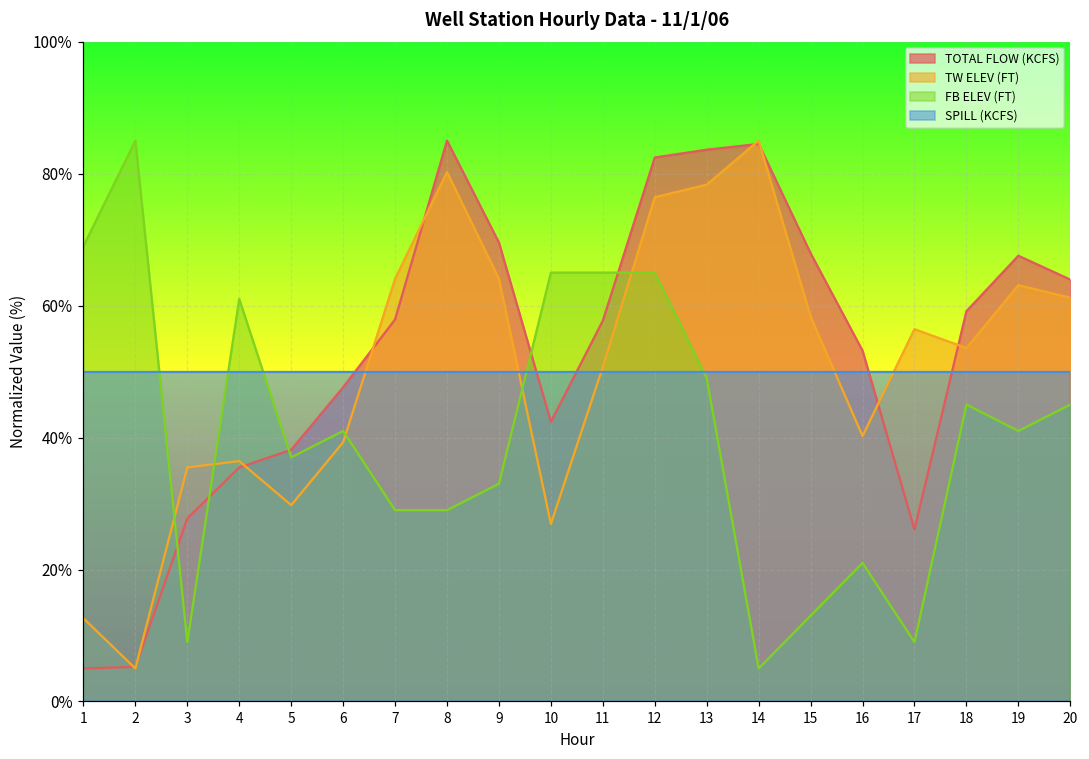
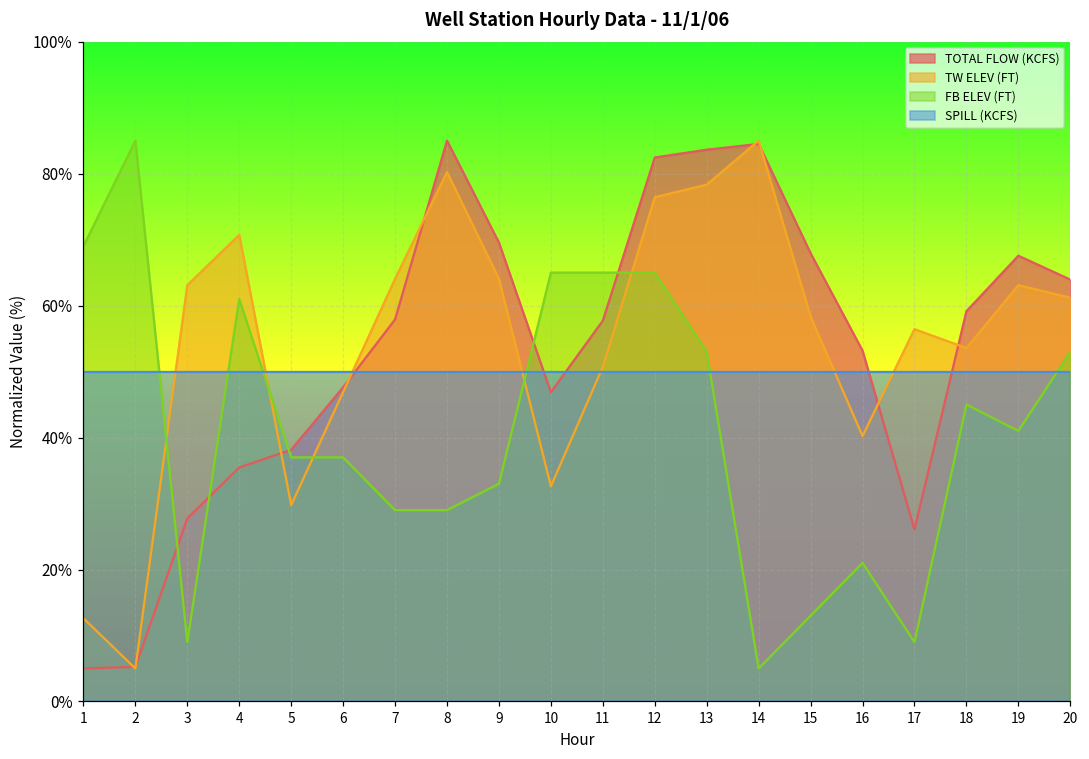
  {
    "TOTAL FLOW (KCFS)": {
      "1": "5%",
      "3": "28%",
      "4": "35%",
      "5": "38%",
      "6": "48%",
      "7": "58%",
      "8": "85%",
      "9": "70%",
-     "10": "42%",
+     "10": "47%",
      "11": "58%",
      "12": "82%",
      "13": "84%",
      "14": "85%",
      "15": "68%",
      "16": "53%",
      "17": "26%",
      "18": "59%",
      "19": "68%",
      "20": "64%"
    },
    "TW ELEV (FT)": {
      "1": "13%",
-     "3": "35%",
-     "4": "36%",
+     "3": "63%",
+     "4": "71%",
      "5": "30%",
-     "6": "39%",
+     "6": "47%",
      "7": "64%",
      "8": "80%",
      "9": "64%",
-     "10": "27%",
+     "10": "33%",
      "11": "51%",
      "12": "76%",
      "13": "78%",
      "14": "85%",
      "15": "58%",
      "16": "40%",
      "17": "56%",
      "18": "54%",
      "19": "63%",
      "20": "61%"
    },
    "FB ELEV (FT)": {
      "1": "69%",
      "2": "85%",
      "3": "9%",
      "4": "61%",
      "5": "37%",
-     "6": "41%",
+     "6": "37%",
      "7": "29%",
      "8": "29%",
      "9": "33%",
      "10": "65%",
      "11": "65%",
      "12": "65%",
-     "13": "49%",
+     "13": "53%",
      "14": "5%",
      "15": "13%",
      "16": "21%",
      "17": "9%",
      "18": "45%",
      "19": "41%",
-     "20": "45%"
+     "20": "53%"
    },
    "SPILL (KCFS)": {
      "1": "50%",
      "2": "50%",
      "3": "50%",
      "4": "50%",
      "5": "50%",
      "6": "50%",
      "7": "50%",
      "8": "50%",
      "9": "50%",
      "10": "50%",
      "11": "50%",
      "12": "50%",
      "13": "50%",
      "14": "50%",
      "15": "50%",
      "16": "50%",
      "17": "50%",
      "18": "50%",
      "19": "50%",
      "20": "50%"
    }
  }
